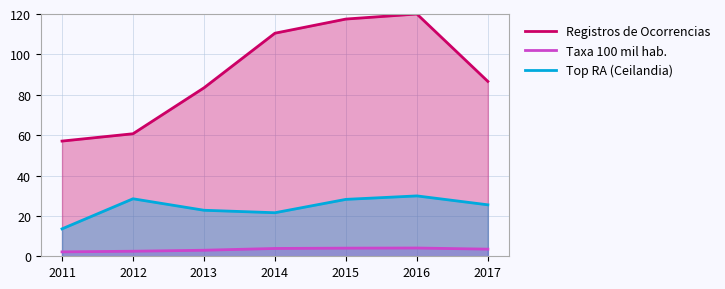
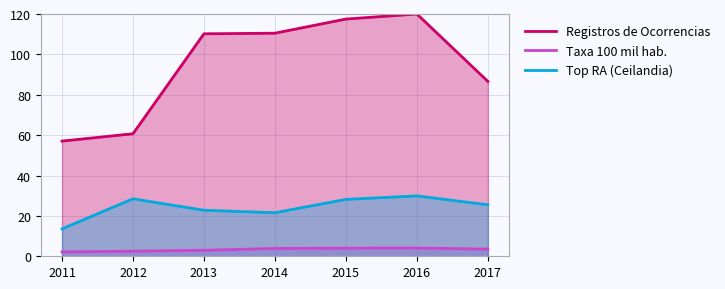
  {
    "Registros de Ocorrencias": {
      "2011": 57,
      "2012": 61,
-     "2013": 83,
+     "2013": 110,
      "2014": 110,
      "2015": 118,
      "2016": 120,
      "2017": 87
    },
    "Taxa 100 mil hab.": {
      "2011": 2,
      "2012": 3,
      "2013": 3,
      "2014": 4,
      "2015": 4,
      "2016": 4,
      "2017": 4
    },
    "Top RA (Ceilandia)": {
      "2011": 14,
      "2012": 28,
      "2013": 23,
      "2014": 22,
      "2015": 28,
      "2016": 30,
      "2017": 25
    }
  }
